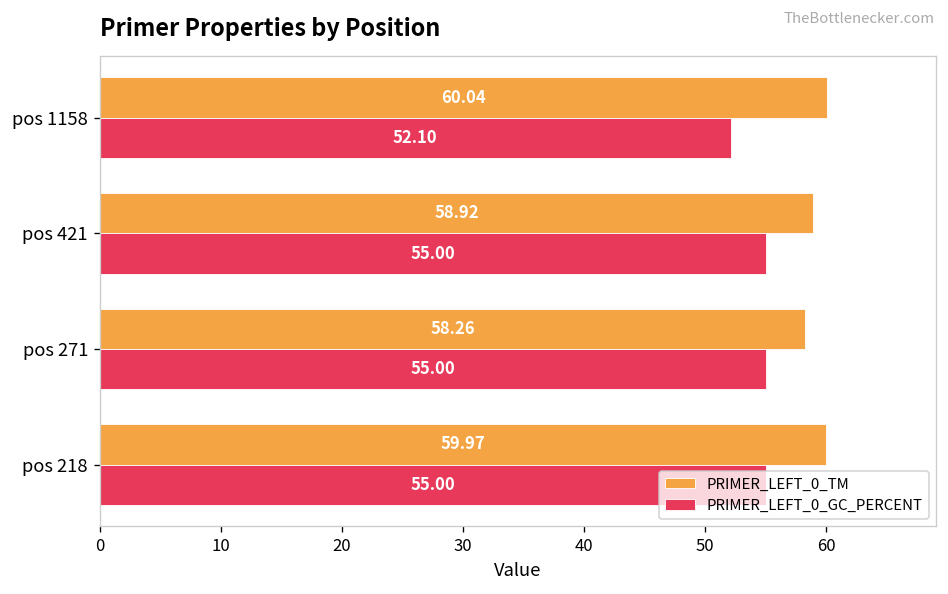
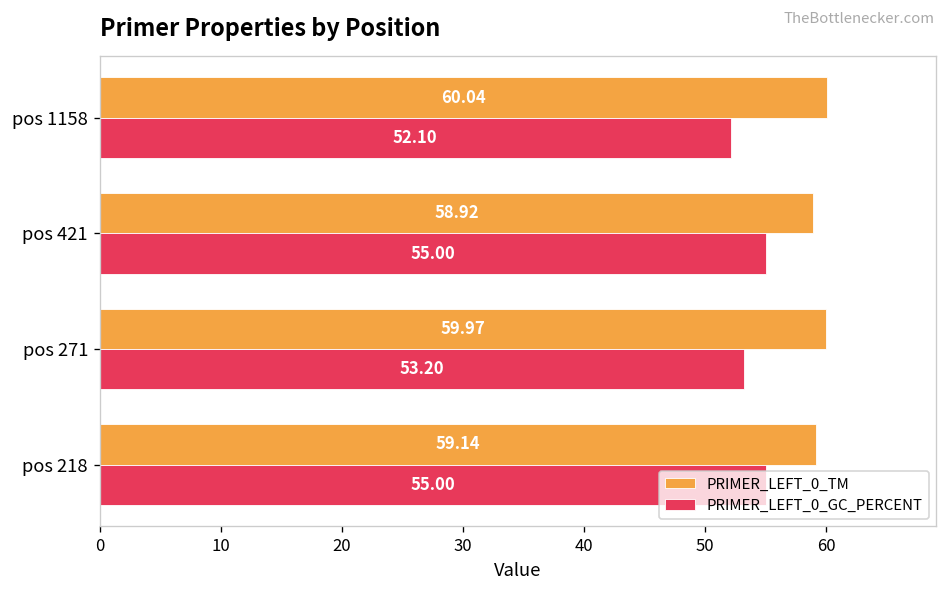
  {
    "PRIMER_LEFT_0_TM": {
      "pos 1158": 60.04,
      "pos 421": 58.92,
-     "pos 271": 58.26,
-     "pos 218": 59.97
+     "pos 271": 59.97,
+     "pos 218": 59.14
    },
    "PRIMER_LEFT_0_GC_PERCENT": {
      "pos 1158": 52.10,
      "pos 421": 55.00,
-     "pos 271": 55.00
+     "pos 271": 53.20
    }
  }
